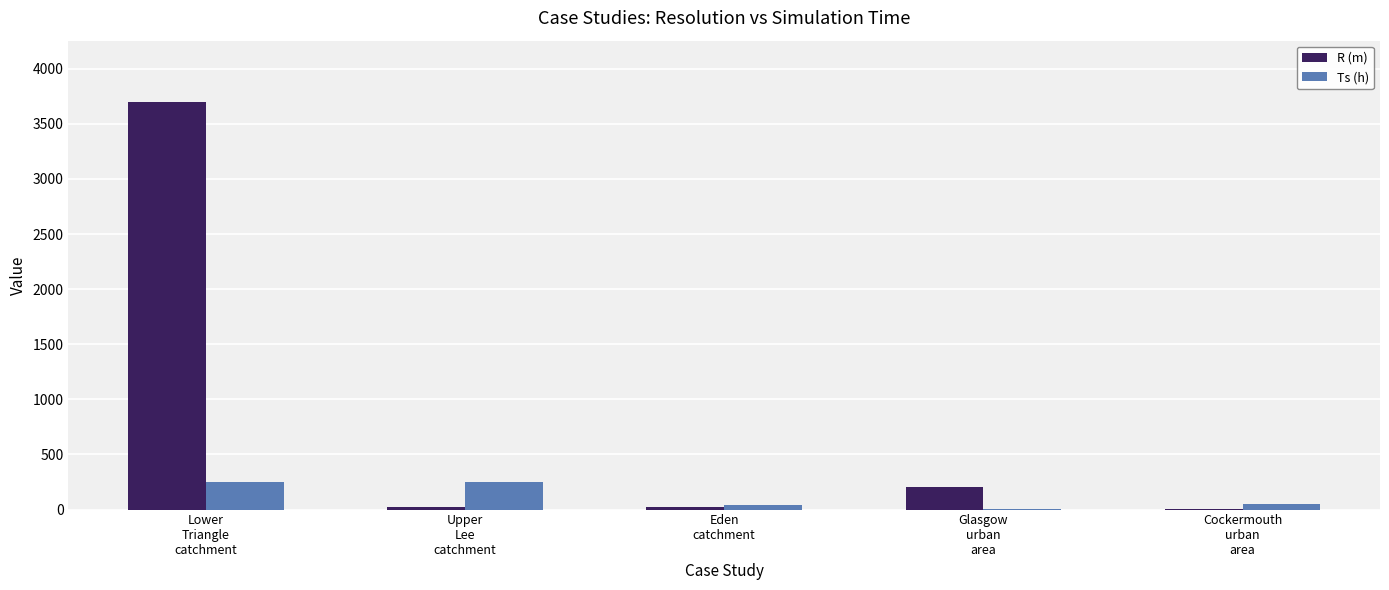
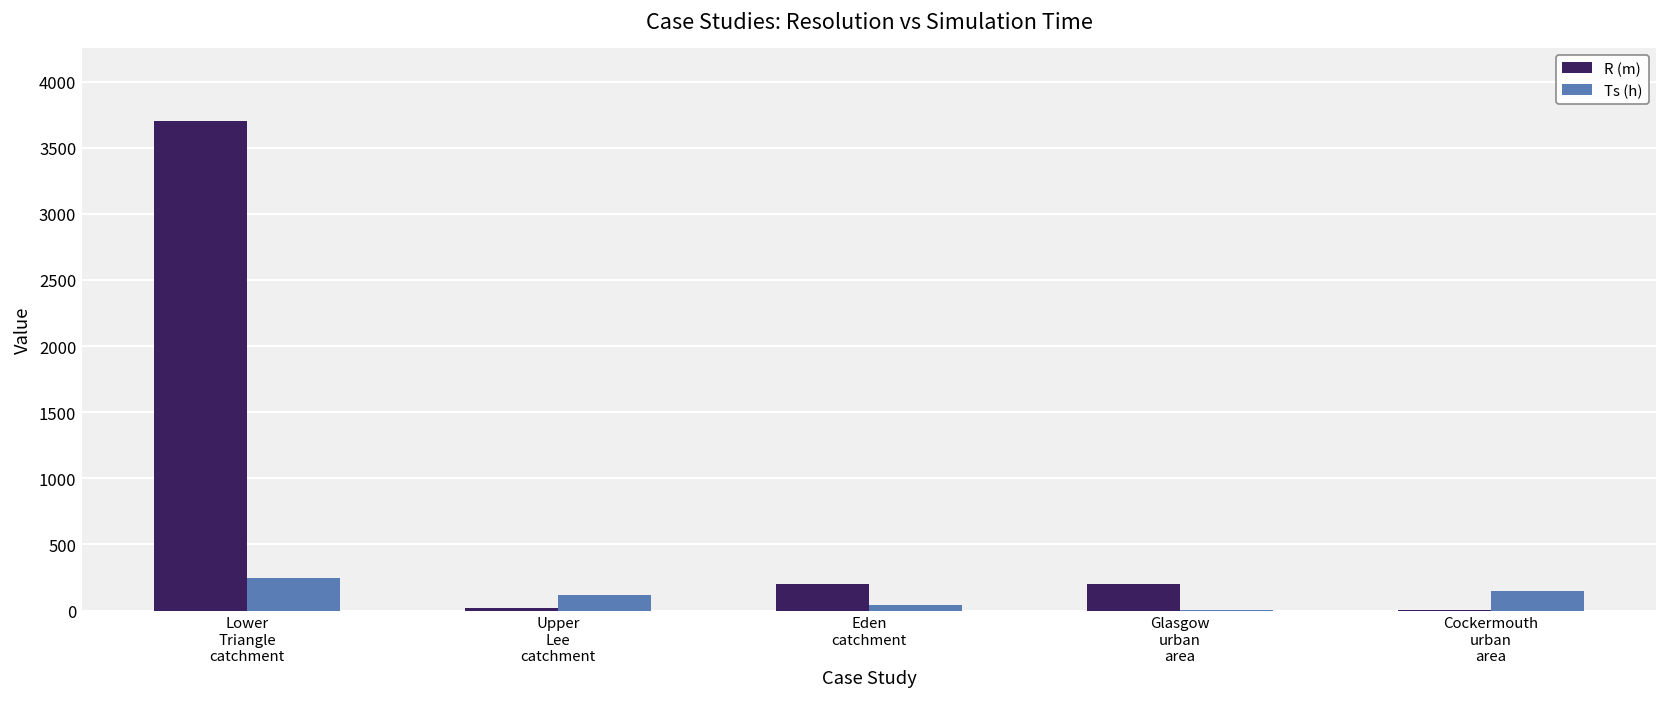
  {
    "R (m)": {
      "Lower Triangle catchment": 3700,
-     "Eden catchment": 20,
+     "Eden catchment": 200,
      "Glasgow urban area": 200
    },
    "Ts (h)": {
      "Lower Triangle catchment": 250,
-     "Upper Lee catchment": 250,
+     "Upper Lee catchment": 120,
      "Eden catchment": 40,
-     "Cockermouth urban area": 50
+     "Cockermouth urban area": 140
    }
  }
